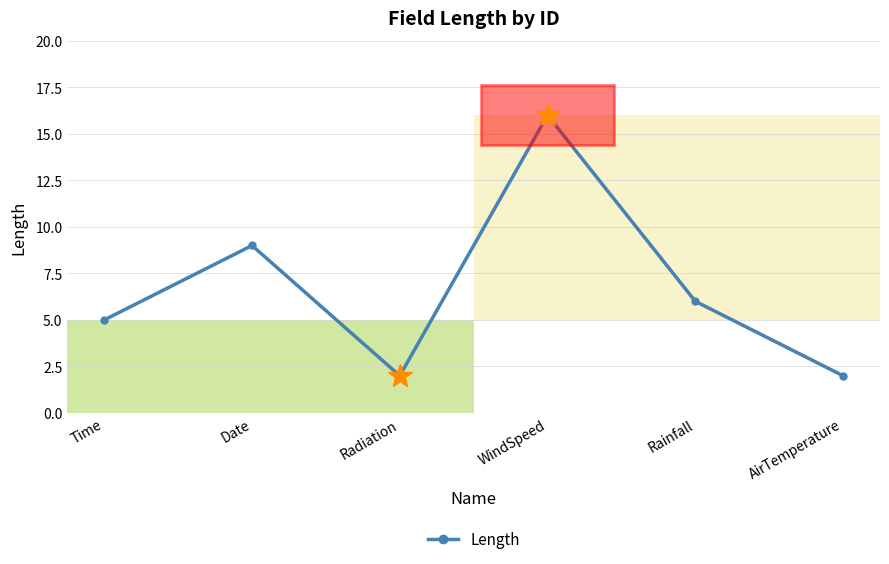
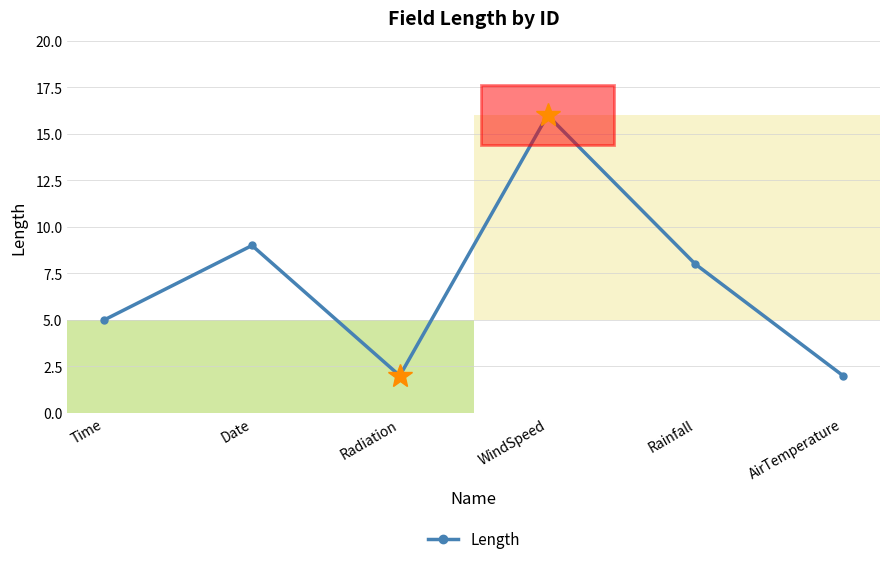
  {
    "Length": {
      "Time": 5,
      "Date": 9,
-     "Rainfall": 6,
+     "Rainfall": 8,
      "AirTemperature": 2
    }
  }
